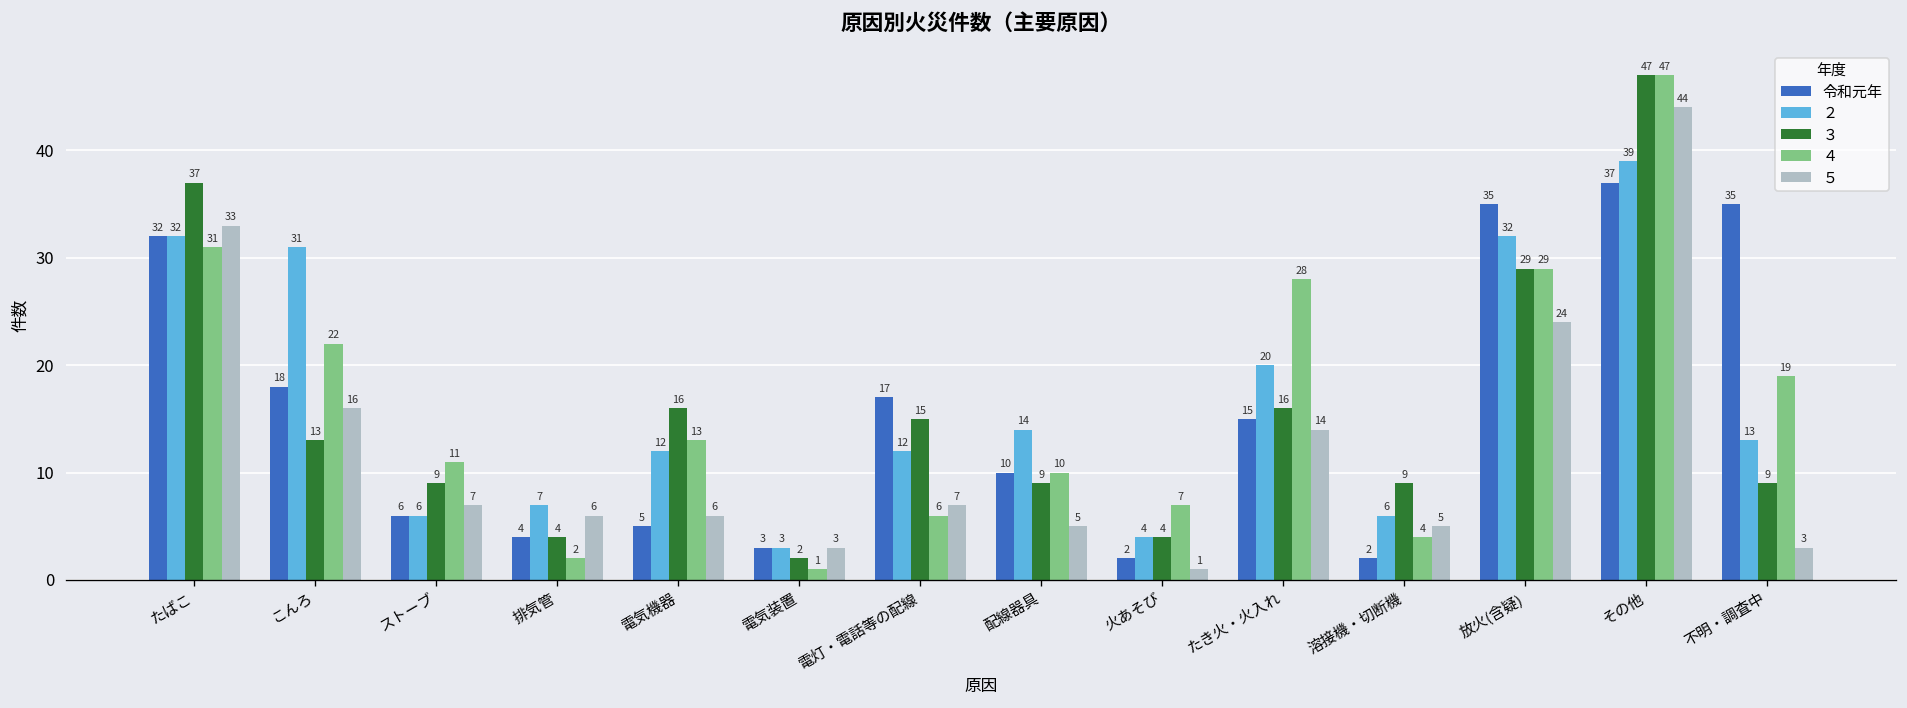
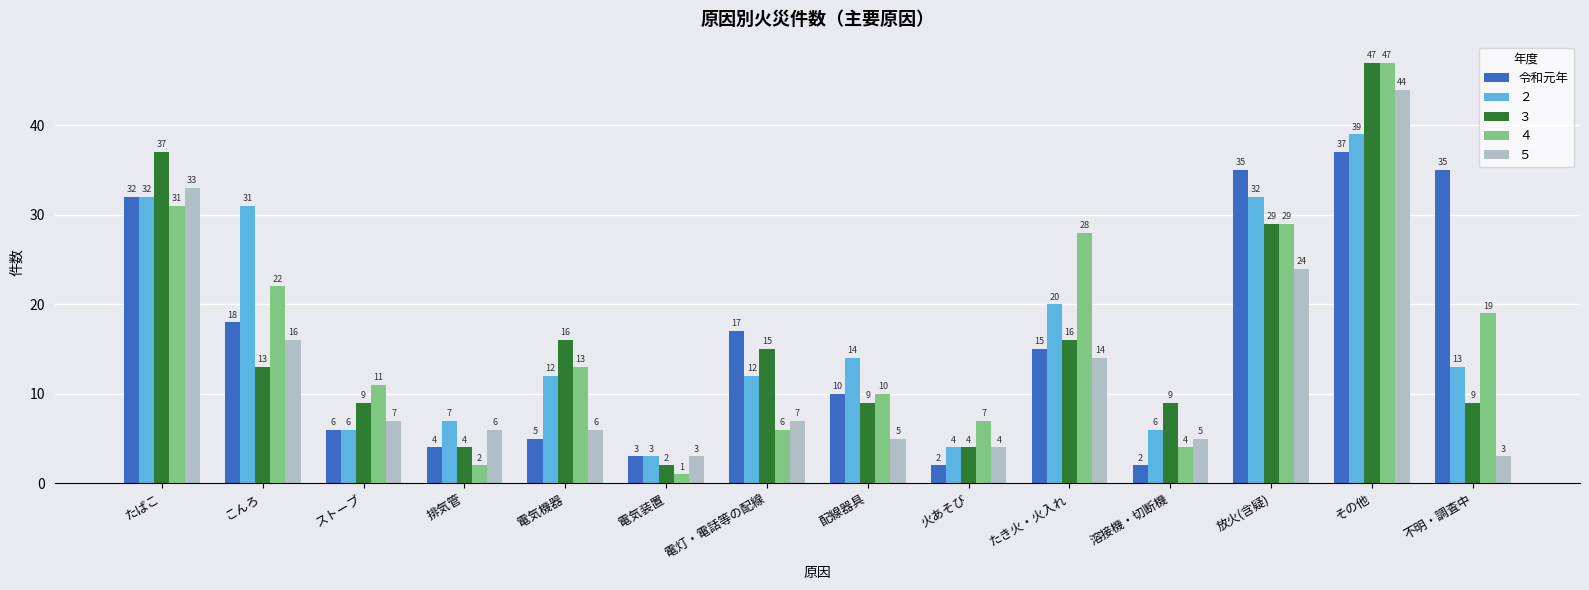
  {
    "令和元年": {
      "たばこ": 32,
      "こんろ": 18,
      "ストーブ": 6,
      "排気管": 4,
      "電気機器": 5,
      "電気装置": 3,
      "電灯・電話等の配線": 17,
      "配線器具": 10,
      "火あそび": 2,
      "たき火・火入れ": 15,
      "溶接機・切断機": 2,
      "放火(含疑)": 35,
      "その他": 37,
      "不明・調査中": 35
    },
    "２": {
      "たばこ": 32,
      "こんろ": 31,
      "ストーブ": 6,
      "排気管": 7,
      "電気機器": 12,
      "電気装置": 3,
      "電灯・電話等の配線": 12,
      "配線器具": 14,
      "火あそび": 4,
      "たき火・火入れ": 20,
      "溶接機・切断機": 6,
      "放火(含疑)": 32,
      "その他": 39,
      "不明・調査中": 13
    },
    "３": {
      "たばこ": 37,
      "こんろ": 13,
      "ストーブ": 9,
      "排気管": 4,
      "電気機器": 16,
      "電気装置": 2,
      "電灯・電話等の配線": 15,
      "配線器具": 9,
      "火あそび": 4,
      "たき火・火入れ": 16,
      "溶接機・切断機": 9,
      "放火(含疑)": 29,
      "その他": 47,
      "不明・調査中": 9
    },
    "４": {
      "たばこ": 31,
      "こんろ": 22,
      "ストーブ": 11,
      "排気管": 2,
      "電気機器": 13,
      "電気装置": 1,
      "電灯・電話等の配線": 6,
      "配線器具": 10,
      "火あそび": 7,
      "たき火・火入れ": 28,
      "溶接機・切断機": 4,
      "放火(含疑)": 29,
      "その他": 47,
      "不明・調査中": 19
    },
    "５": {
      "たばこ": 33,
      "こんろ": 16,
      "ストーブ": 7,
      "排気管": 6,
      "電気機器": 6,
      "電気装置": 3,
      "電灯・電話等の配線": 7,
      "配線器具": 5,
-     "火あそび": 1,
+     "火あそび": 4,
      "たき火・火入れ": 14,
      "溶接機・切断機": 5,
      "放火(含疑)": 24,
      "その他": 44,
      "不明・調査中": 3
    }
  }
